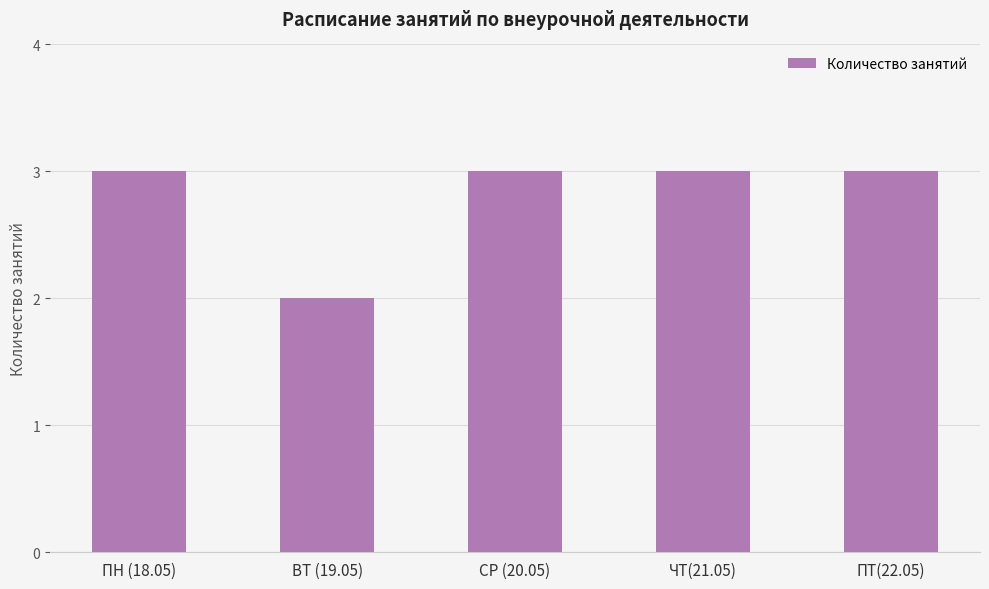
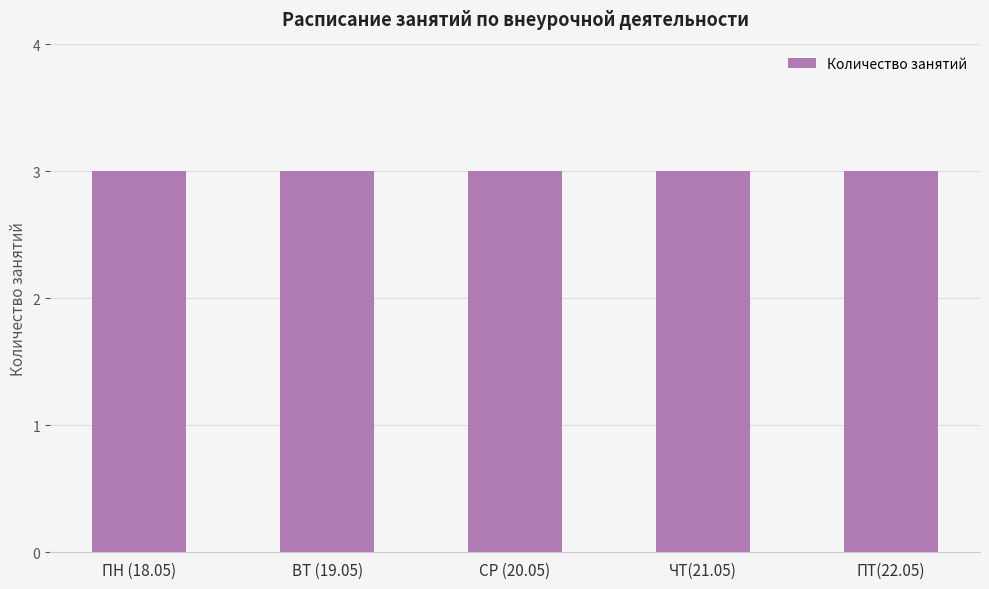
  {
    "ПН (18.05)": 3,
-   "ВТ (19.05)": 2,
+   "ВТ (19.05)": 3,
    "СР (20.05)": 3,
    "ЧТ(21.05)": 3,
    "ПТ(22.05)": 3
  }
